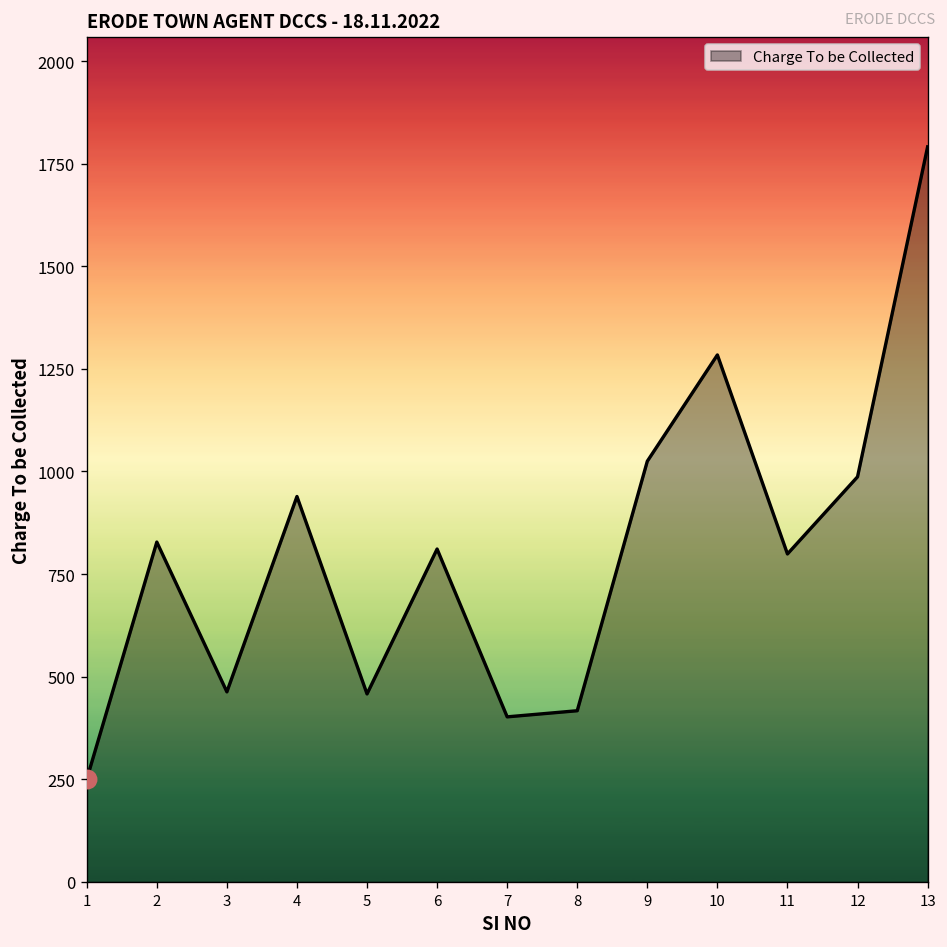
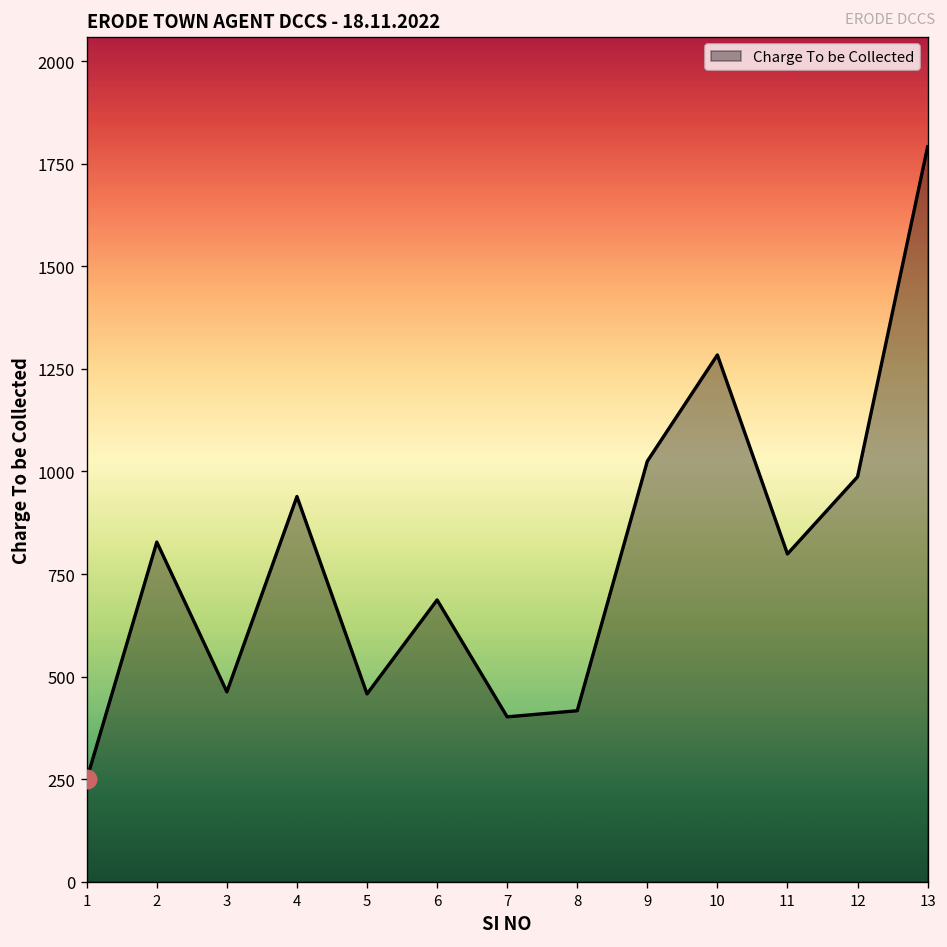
  {
    "Charge To be Collected": {
      "2": 830,
      "3": 460,
      "4": 940,
      "5": 460,
-     "6": 810,
+     "6": 690,
      "7": 400,
      "8": 420,
      "9": 1030,
      "10": 1280,
      "11": 800,
      "12": 990,
      "13": 1790
    }
  }
